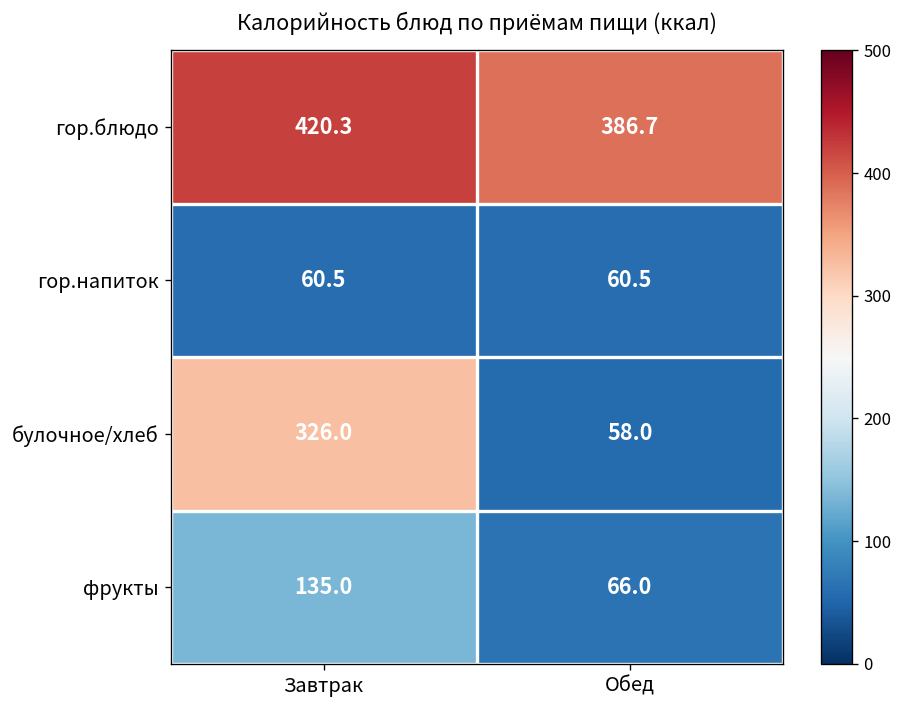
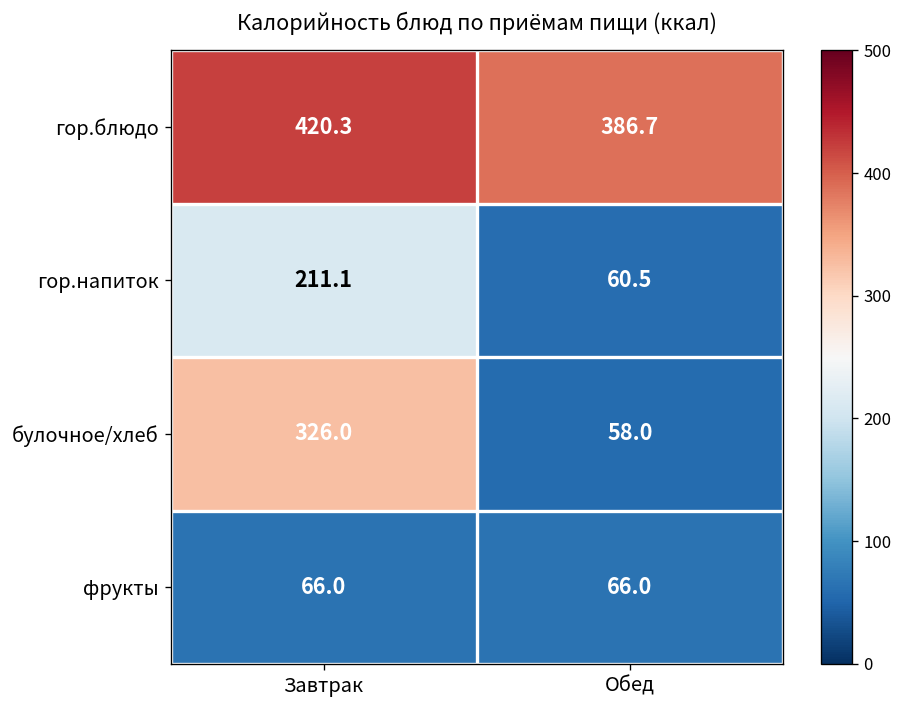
  {
    "гор.блюдо": {
      "Завтрак": 420.3,
      "Обед": 386.7
    },
    "гор.напиток": {
-     "Завтрак": 60.5,
+     "Завтрак": 211.1,
      "Обед": 60.5
    },
    "булочное/хлеб": {
      "Завтрак": 326.0,
      "Обед": 58.0
    },
    "фрукты": {
-     "Завтрак": 135.0,
+     "Завтрак": 66.0,
      "Обед": 66.0
    }
  }
